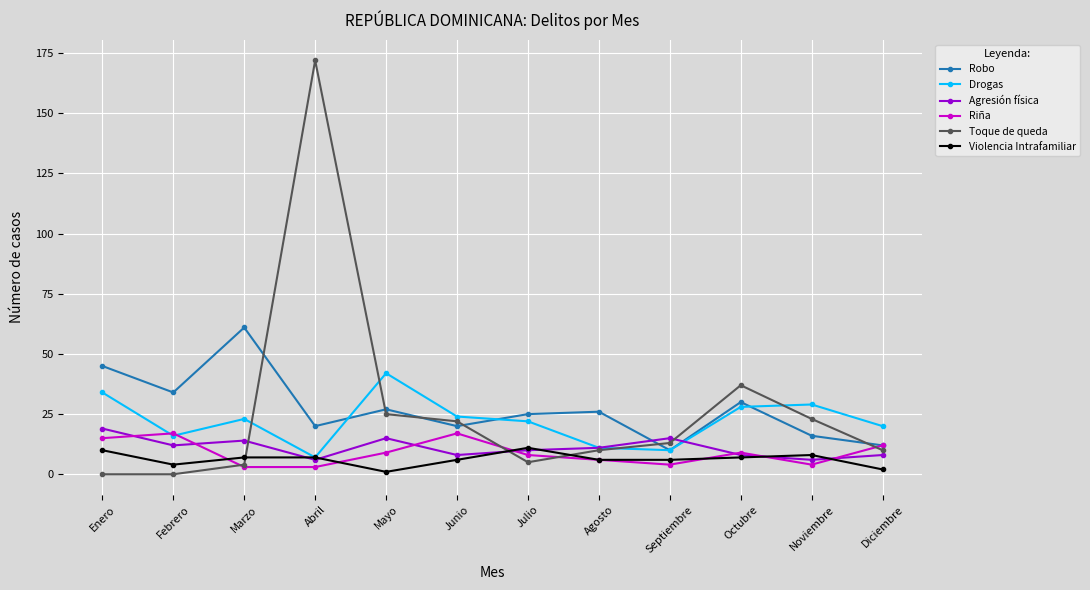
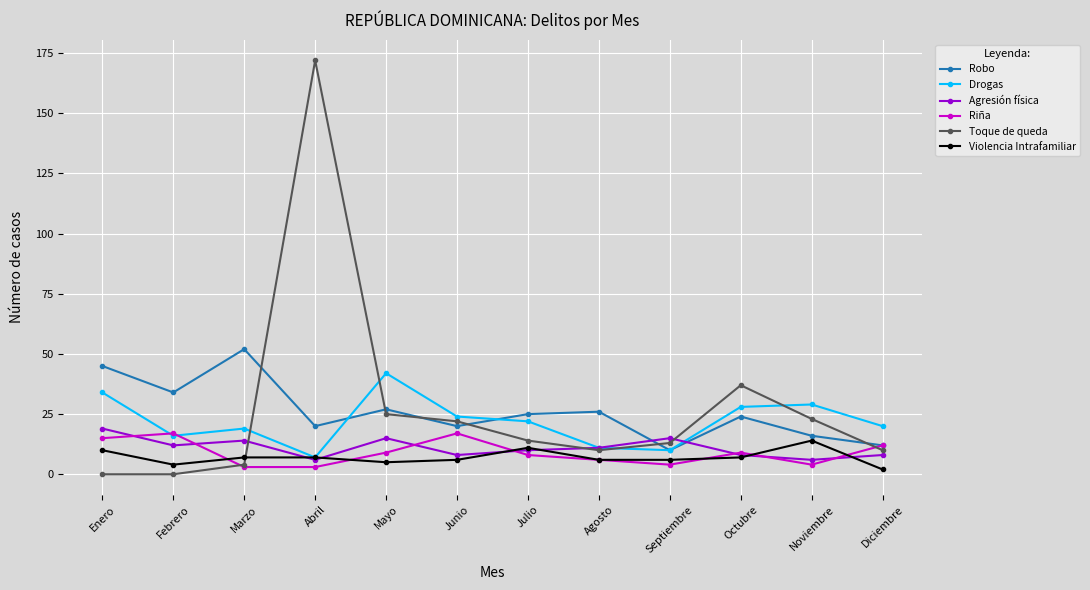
  {
    "Robo": {
      "Enero": 45,
      "Febrero": 34,
-     "Marzo": 61,
+     "Marzo": 52,
      "Abril": 20,
      "Mayo": 27,
      "Junio": 20,
      "Julio": 25,
      "Agosto": 26,
-     "Octubre": 30,
+     "Octubre": 24,
      "Noviembre": 16
    },
    "Drogas": {
      "Enero": 34,
-     "Marzo": 23,
+     "Marzo": 19,
      "Mayo": 42,
      "Junio": 24,
      "Julio": 22,
      "Octubre": 28,
      "Noviembre": 29,
      "Diciembre": 20
    },
    "Toque de queda": {
      "Enero": 0,
      "Febrero": 0,
      "Abril": 172,
      "Mayo": 25,
      "Junio": 22,
-     "Julio": 5,
+     "Julio": 14,
      "Septiembre": 13,
      "Octubre": 37,
      "Noviembre": 23,
      "Diciembre": 10
    },
    "Violencia Intrafamiliar": {
      "Enero": 10,
      "Febrero": 4,
      "Marzo": 7,
-     "Mayo": 1,
+     "Mayo": 5,
      "Junio": 6,
      "Septiembre": 6,
-     "Noviembre": 8,
+     "Noviembre": 14,
      "Diciembre": 2
    }
  }
